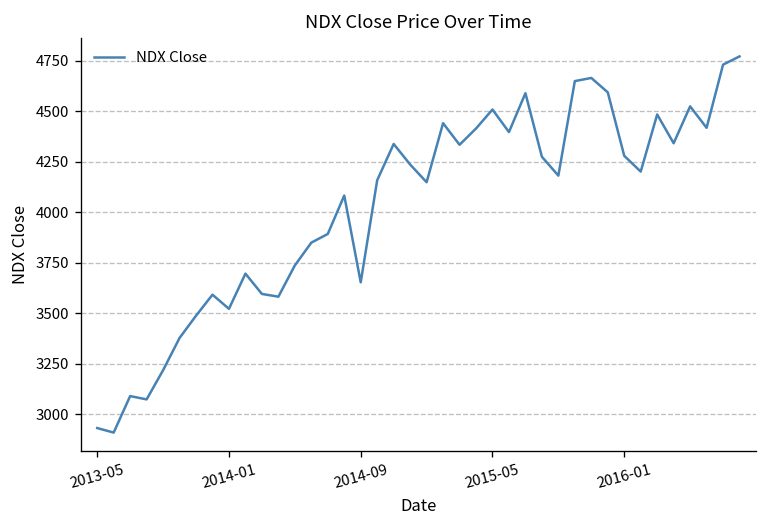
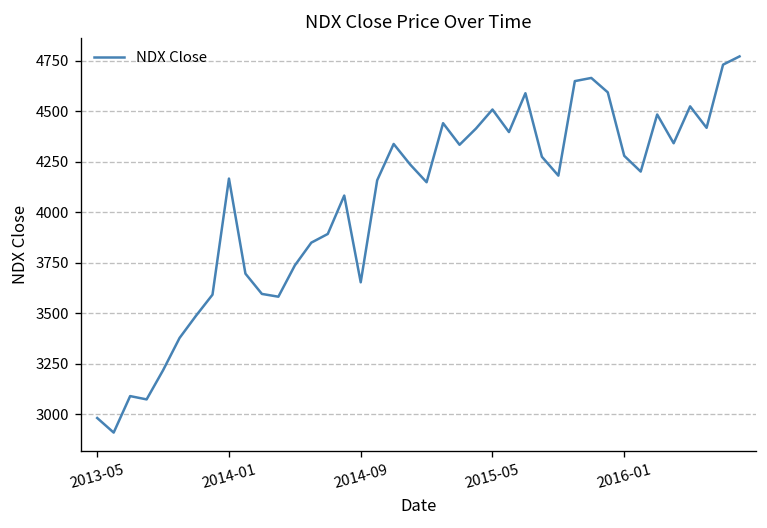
  {
-   "2013-05": 2930,
-   "2014-01": 3520,
+   "2013-05": 2980,
+   "2014-01": 4170,
    "2014-09": 3650,
    "2015-05": 4510,
    "2016-01": 4280
  }
